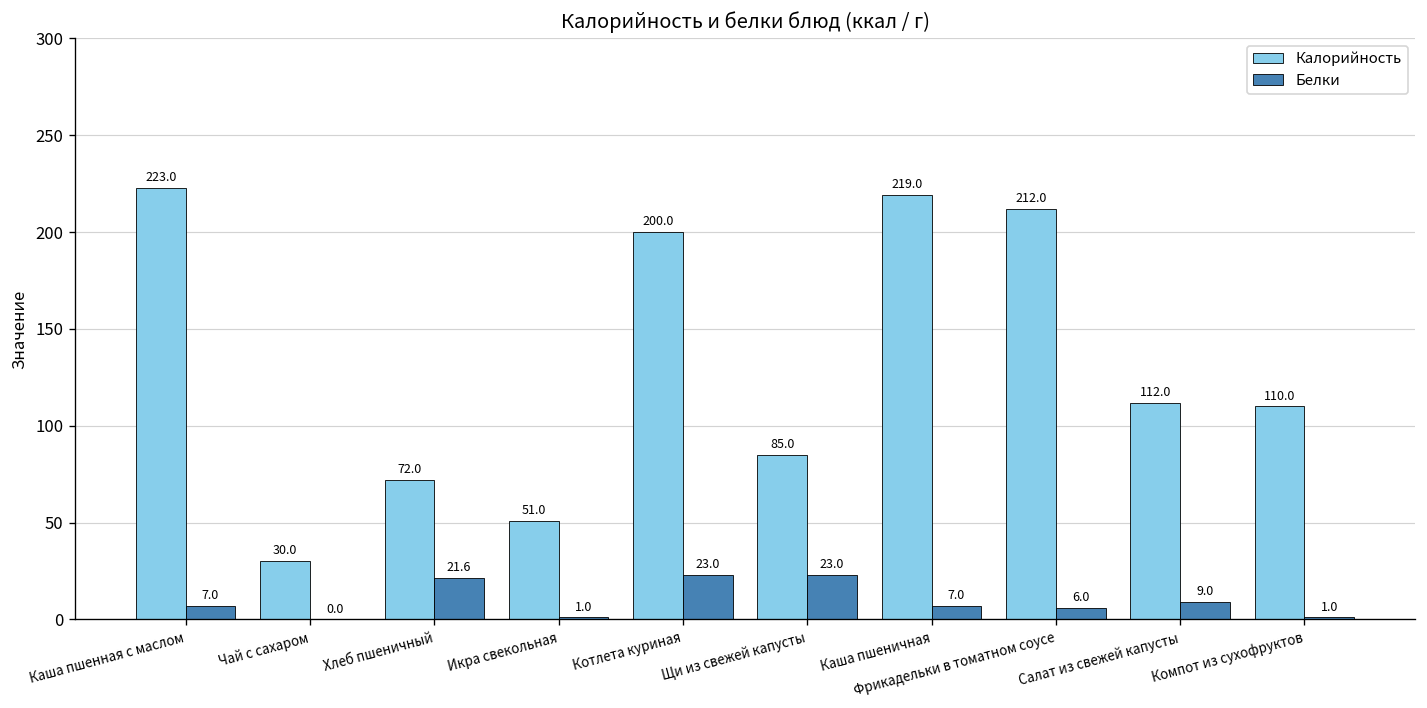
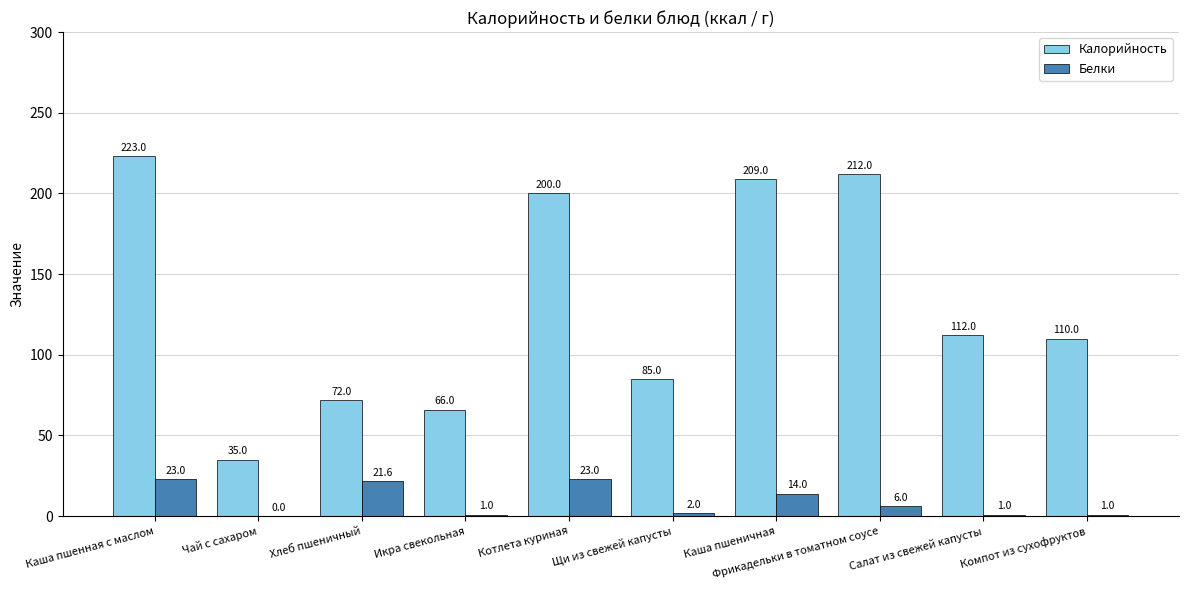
  {
    "Калорийность": {
      "Каша пшенная с маслом": 223.0,
-     "Чай с сахаром": 30.0,
+     "Чай с сахаром": 35.0,
      "Хлеб пшеничный": 72.0,
-     "Икра свекольная": 51.0,
+     "Икра свекольная": 66.0,
      "Котлета куриная": 200.0,
      "Щи из свежей капусты": 85.0,
-     "Каша пшеничная": 219.0,
+     "Каша пшеничная": 209.0,
      "Фрикадельки в томатном соусе": 212.0,
      "Салат из свежей капусты": 112.0,
      "Компот из сухофруктов": 110.0
    },
    "Белки": {
-     "Каша пшенная с маслом": 7.0,
+     "Каша пшенная с маслом": 23.0,
      "Чай с сахаром": 0.0,
      "Хлеб пшеничный": 21.6,
      "Икра свекольная": 1.0,
      "Котлета куриная": 23.0,
-     "Щи из свежей капусты": 23.0,
-     "Каша пшеничная": 7.0,
+     "Щи из свежей капусты": 2.0,
+     "Каша пшеничная": 14.0,
      "Фрикадельки в томатном соусе": 6.0,
-     "Салат из свежей капусты": 9.0,
+     "Салат из свежей капусты": 1.0,
      "Компот из сухофруктов": 1.0
    }
  }
